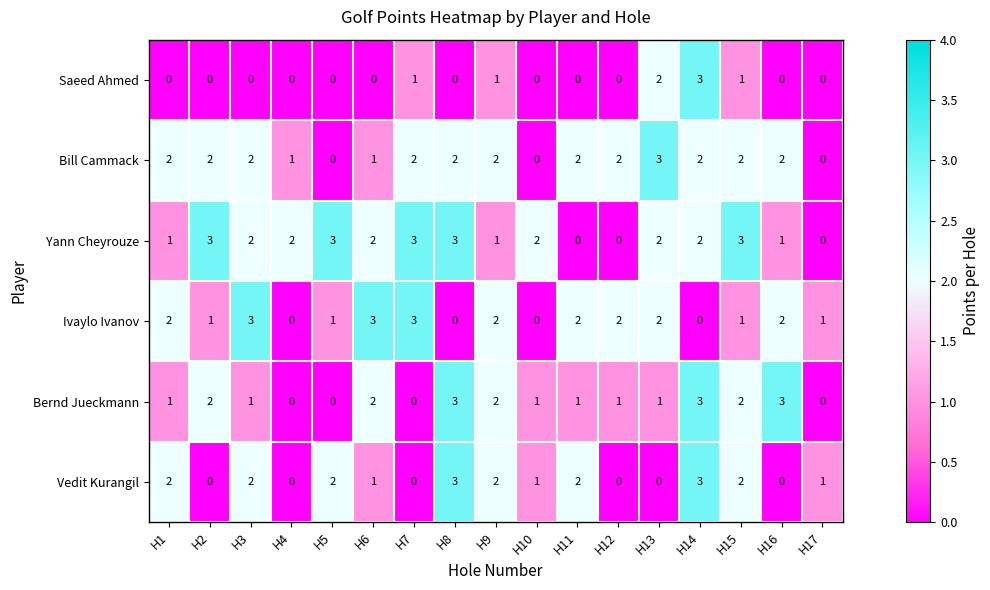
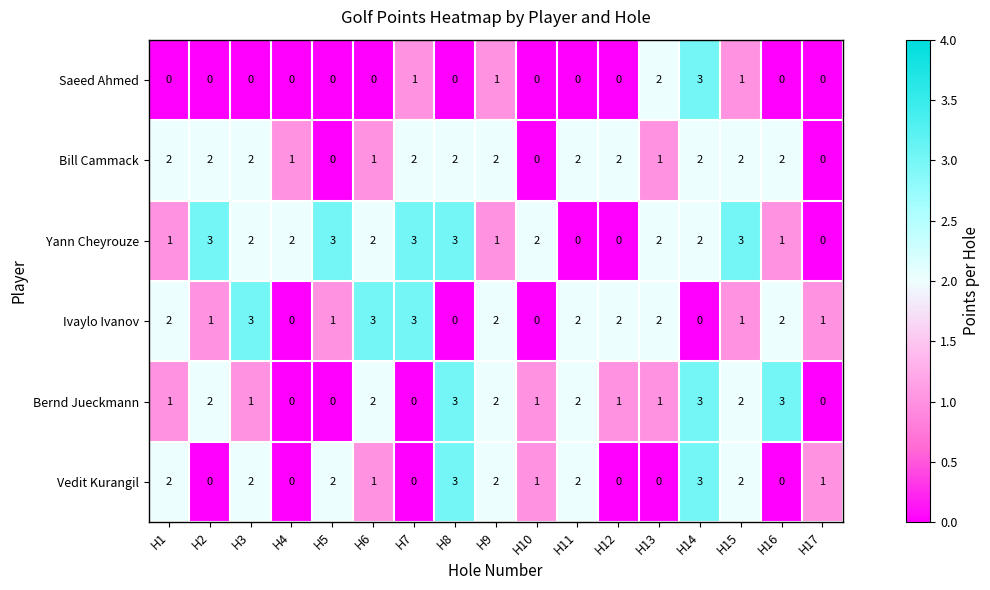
  {
    "Saeed Ahmed": {
      "H1": 0,
      "H2": 0,
      "H3": 0,
      "H4": 0,
      "H5": 0,
      "H6": 0,
      "H7": 1,
      "H8": 0,
      "H9": 1,
      "H10": 0,
      "H11": 0,
      "H12": 0,
      "H13": 2,
      "H14": 3,
      "H15": 1,
      "H16": 0,
      "H17": 0
    },
    "Bill Cammack": {
      "H1": 2,
      "H2": 2,
      "H3": 2,
      "H4": 1,
      "H5": 0,
      "H6": 1,
      "H7": 2,
      "H8": 2,
      "H9": 2,
      "H10": 0,
      "H11": 2,
      "H12": 2,
-     "H13": 3,
+     "H13": 1,
      "H14": 2,
      "H15": 2,
      "H16": 2,
      "H17": 0
    },
    "Yann Cheyrouze": {
      "H1": 1,
      "H2": 3,
      "H3": 2,
      "H4": 2,
      "H5": 3,
      "H6": 2,
      "H7": 3,
      "H8": 3,
      "H9": 1,
      "H10": 2,
      "H11": 0,
      "H12": 0,
      "H13": 2,
      "H14": 2,
      "H15": 3,
      "H16": 1,
      "H17": 0
    },
    "Ivaylo Ivanov": {
      "H1": 2,
      "H2": 1,
      "H3": 3,
      "H4": 0,
      "H5": 1,
      "H6": 3,
      "H7": 3,
      "H8": 0,
      "H9": 2,
      "H10": 0,
      "H11": 2,
      "H12": 2,
      "H13": 2,
      "H14": 0,
      "H15": 1,
      "H16": 2,
      "H17": 1
    },
    "Bernd Jueckmann": {
      "H1": 1,
      "H2": 2,
      "H3": 1,
      "H4": 0,
      "H5": 0,
      "H6": 2,
      "H7": 0,
      "H8": 3,
      "H9": 2,
      "H10": 1,
-     "H11": 1,
+     "H11": 2,
      "H12": 1,
      "H13": 1,
      "H14": 3,
      "H15": 2,
      "H16": 3,
      "H17": 0
    },
    "Vedit Kurangil": {
      "H1": 2,
      "H2": 0,
      "H3": 2,
      "H4": 0,
      "H5": 2,
      "H6": 1,
      "H7": 0,
      "H8": 3,
      "H9": 2,
      "H10": 1,
      "H11": 2,
      "H12": 0,
      "H13": 0,
      "H14": 3,
      "H15": 2,
      "H16": 0,
      "H17": 1
    }
  }
